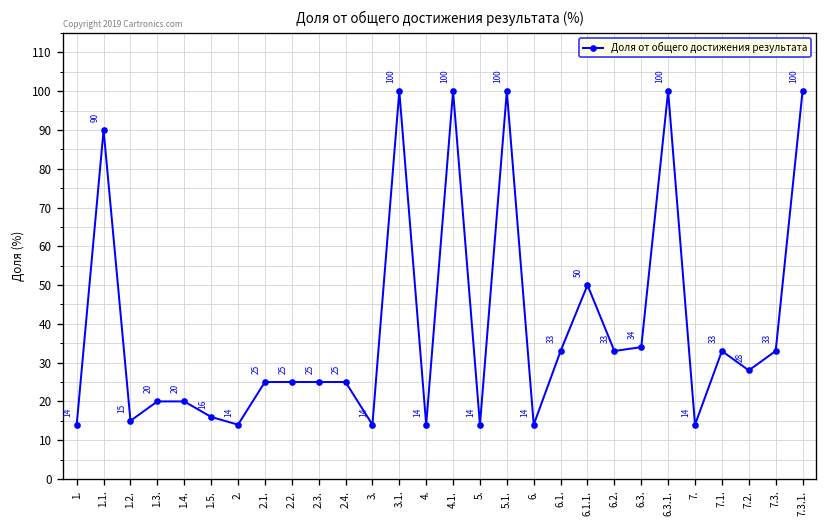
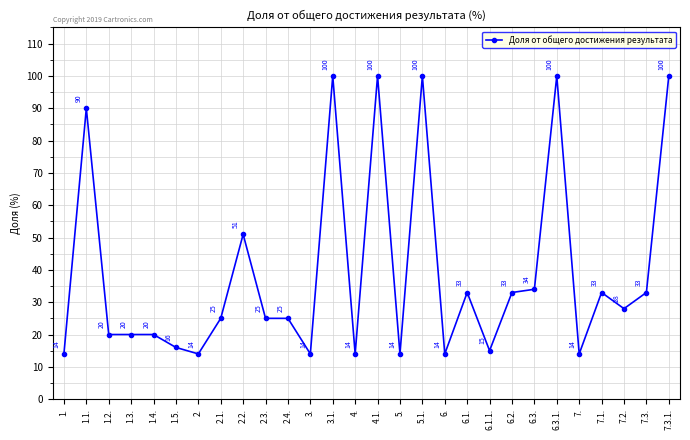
  {
    "1.": 14,
    "1.1.": 90,
-   "1.2.": 15,
+   "1.2.": 20,
    "1.3.": 20,
    "1.4.": 20,
    "1.5.": 16,
    "2.": 14,
    "2.1.": 25,
-   "2.2.": 25,
+   "2.2.": 51,
    "2.3.": 25,
    "2.4.": 25,
    "3.": 14,
    "3.1.": 100,
    "4.": 14,
    "4.1.": 100,
    "5.": 14,
    "5.1.": 100,
    "6.": 14,
    "6.1.": 33,
-   "6.1.1.": 50,
+   "6.1.1.": 15,
    "6.2.": 33,
    "6.3.": 34,
    "6.3.1.": 100,
    "7.": 14,
    "7.1.": 33,
    "7.2.": 28,
    "7.3.": 33,
    "7.3.1.": 100
  }
